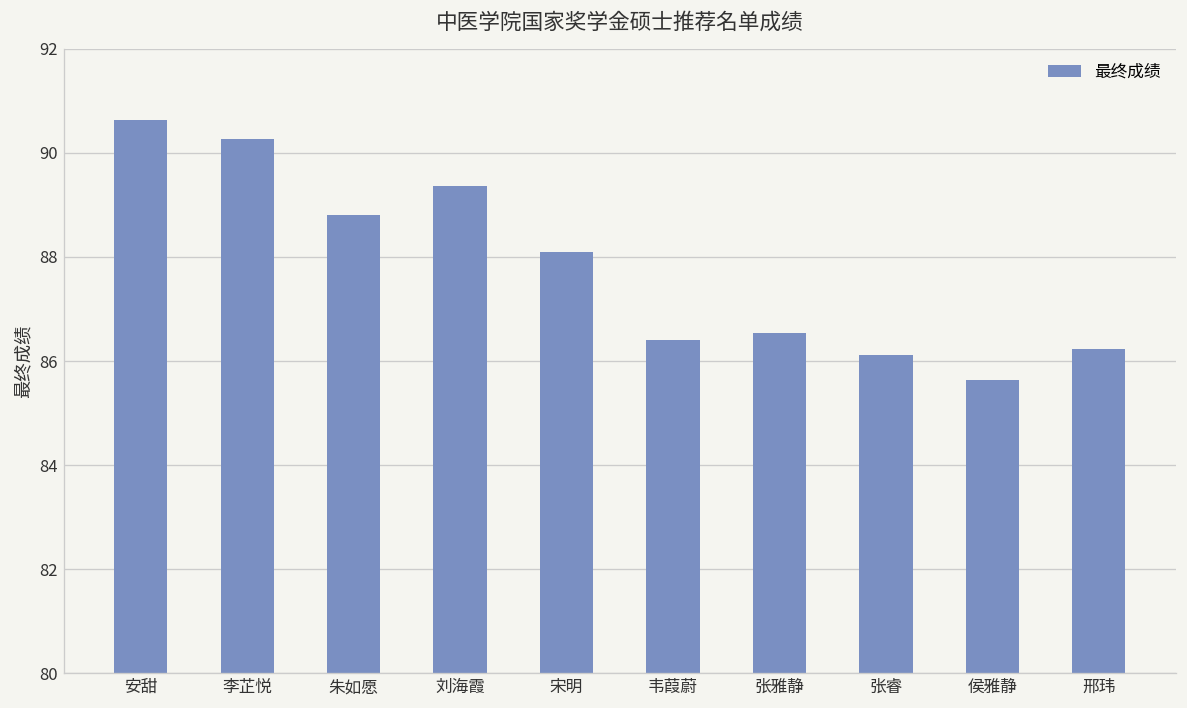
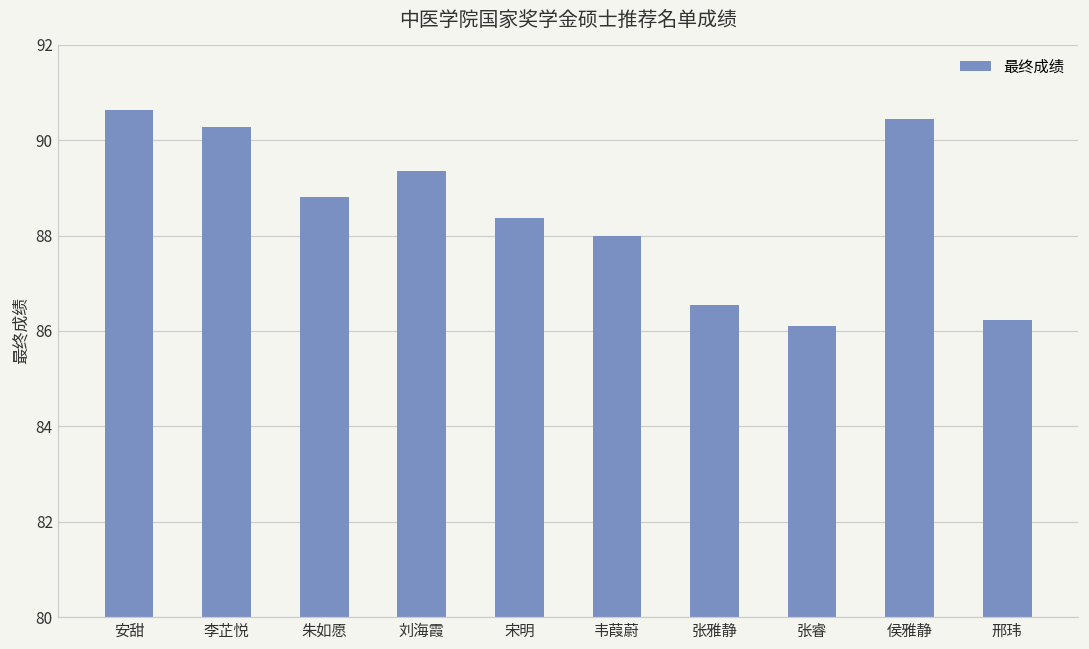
  {
    "安甜": 90.6,
    "李芷悦": 90.3,
    "朱如愿": 88.8,
    "刘海霞": 89.4,
-   "宋明": 88.1,
-   "韦葭蔚": 86.4,
+   "宋明": 88.4,
+   "韦葭蔚": 88.0,
    "张雅静": 86.5,
    "张睿": 86.1,
-   "侯雅静": 85.6,
+   "侯雅静": 90.4,
    "邢玮": 86.2
  }
